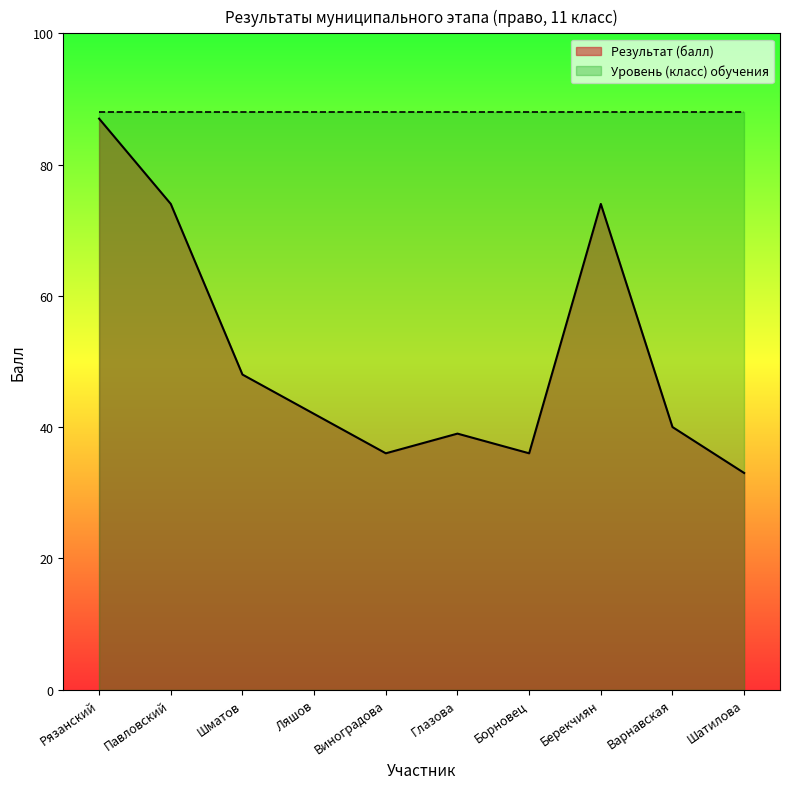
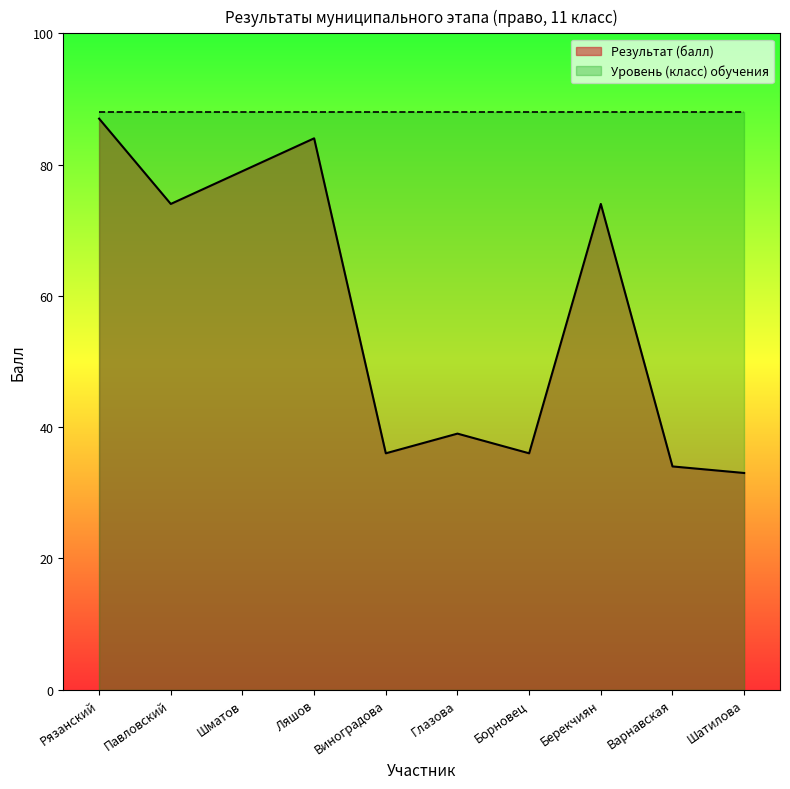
  {
    "Результат (балл)": {
      "Рязанский": 87,
      "Павловский": 74,
-     "Шматов": 48,
-     "Ляшов": 42,
+     "Шматов": 79,
+     "Ляшов": 84,
      "Виноградова": 36,
      "Глазова": 39,
      "Борновец": 36,
      "Берекчиян": 74,
-     "Варнавская": 40,
+     "Варнавская": 34,
      "Шатилова": 33
    },
    "Уровень (класс) обучения": {
      "Рязанский": 88,
      "Павловский": 88,
      "Шматов": 88,
      "Ляшов": 88,
      "Виноградова": 88,
      "Глазова": 88,
      "Борновец": 88,
      "Берекчиян": 88,
      "Варнавская": 88,
      "Шатилова": 88
    }
  }
